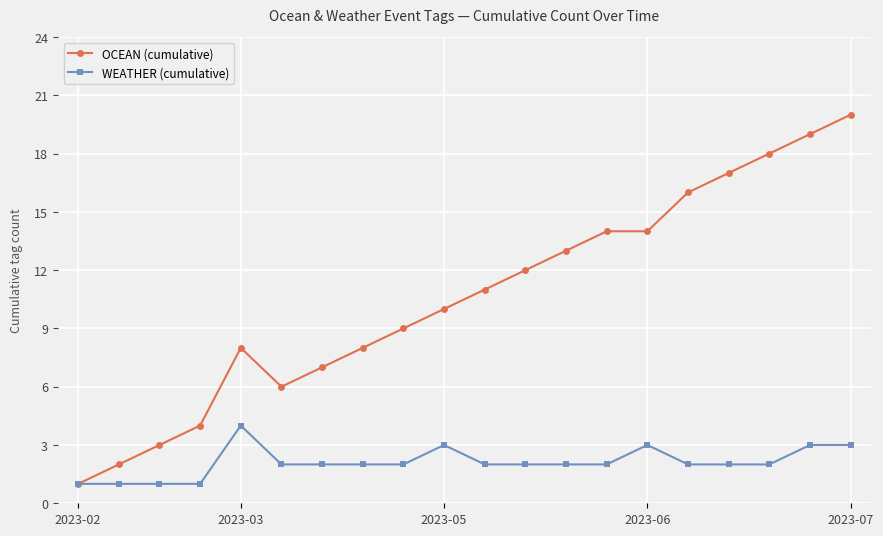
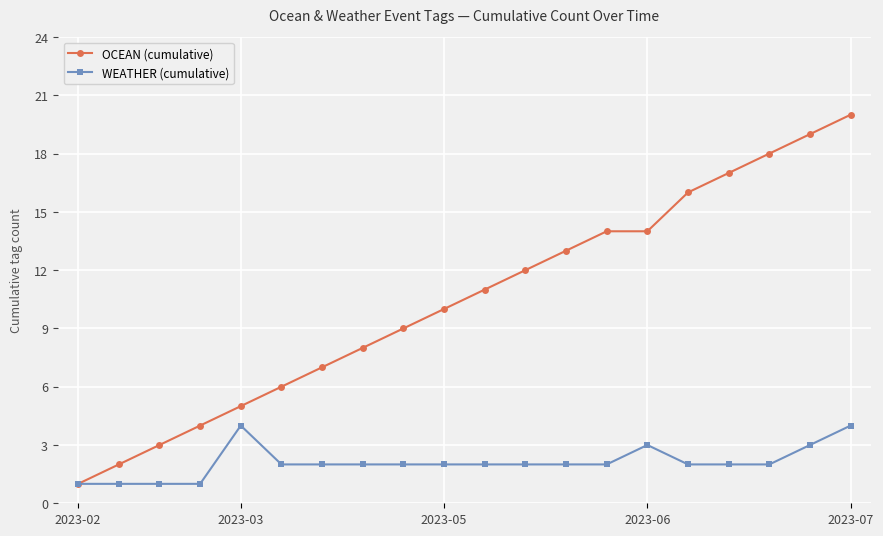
  {
    "OCEAN (cumulative)": {
-     "2023-03": 8,
+     "2023-03": 5,
      "2023-05": 10,
      "2023-06": 14,
      "2023-07": 20
    },
    "WEATHER (cumulative)": {
      "2023-03": 4,
-     "2023-05": 3,
+     "2023-05": 2,
      "2023-06": 3,
-     "2023-07": 3
+     "2023-07": 4
    }
  }
